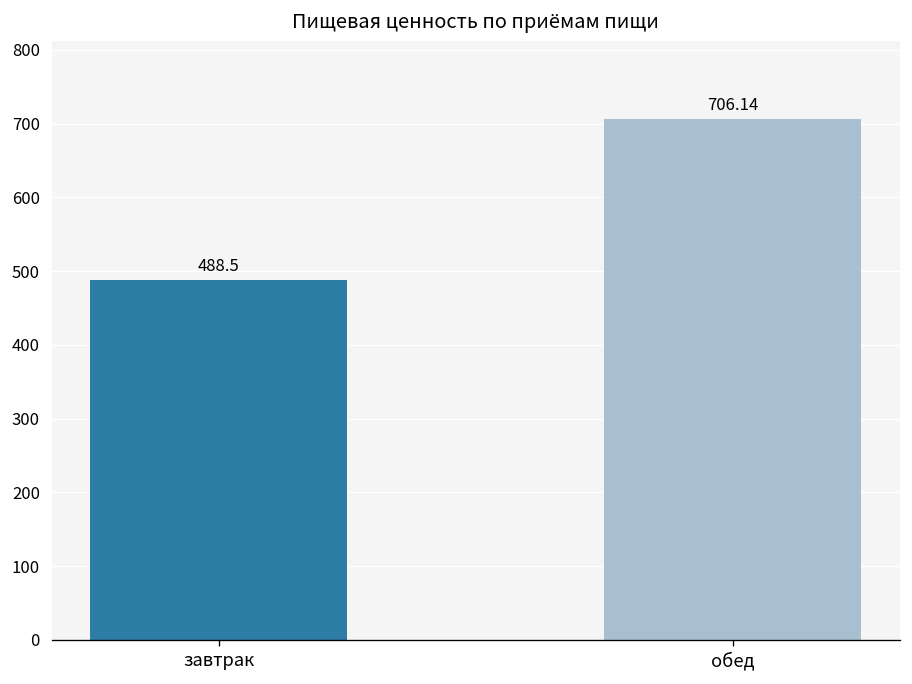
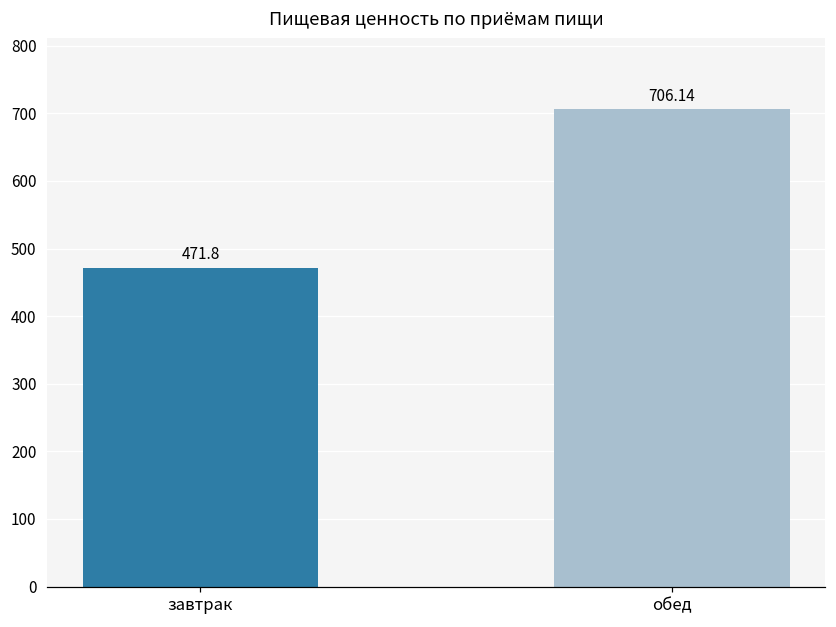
  {
-   "завтрак": 488.5,
+   "завтрак": 471.8,
    "обед": 706.14
  }
